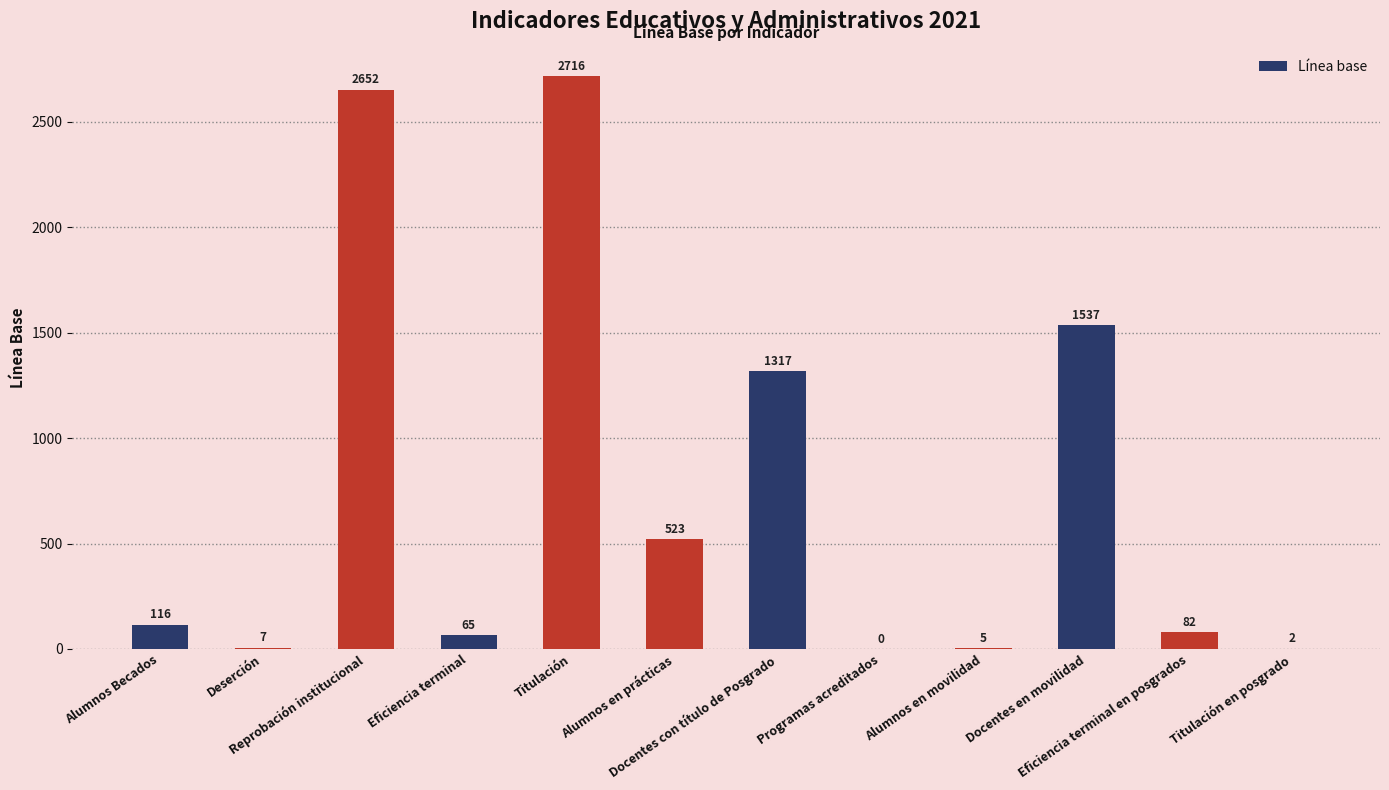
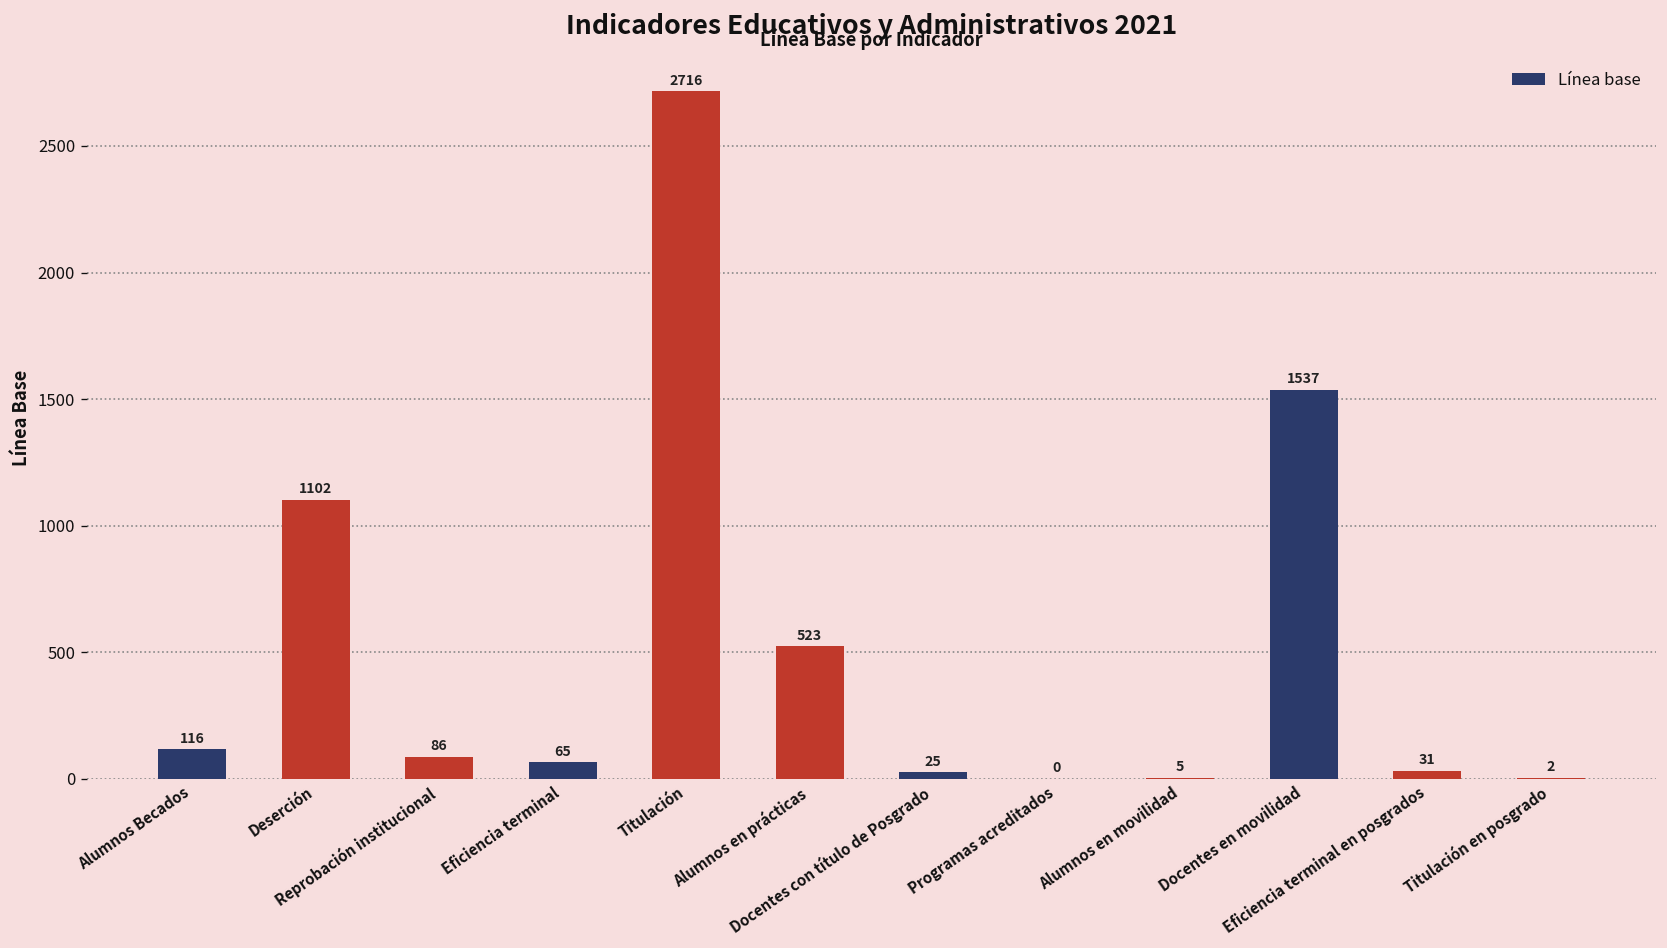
  {
    "Alumnos Becados": 116,
-   "Deserción": 7,
-   "Reprobación institucional": 2652,
+   "Deserción": 1102,
+   "Reprobación institucional": 86,
    "Eficiencia terminal": 65,
    "Titulación": 2716,
    "Alumnos en prácticas": 523,
-   "Docentes con título de Posgrado": 1317,
+   "Docentes con título de Posgrado": 25,
    "Programas acreditados": 0,
    "Alumnos en movilidad": 5,
    "Docentes en movilidad": 1537,
-   "Eficiencia terminal en posgrados": 82,
+   "Eficiencia terminal en posgrados": 31,
    "Titulación en posgrado": 2
  }
